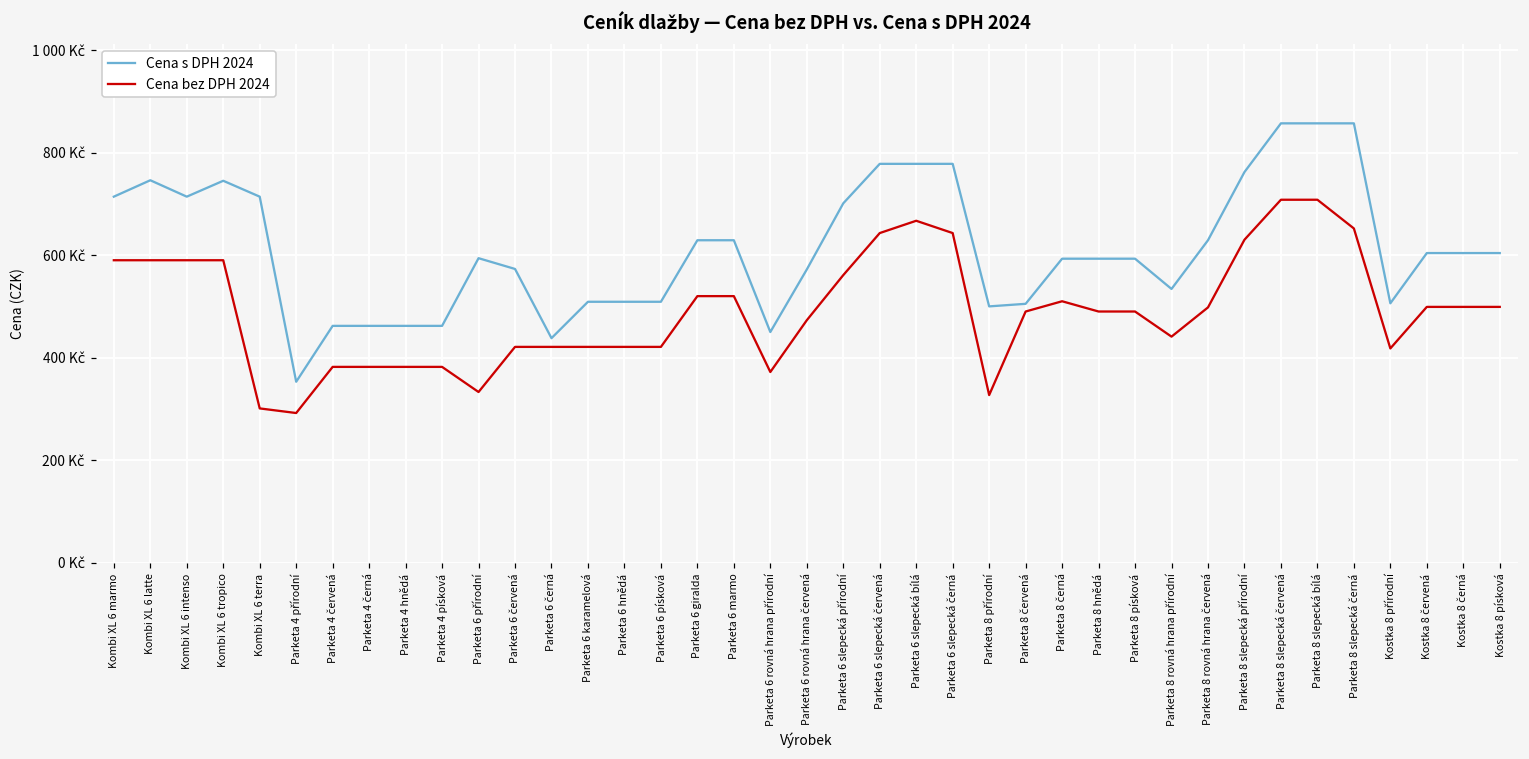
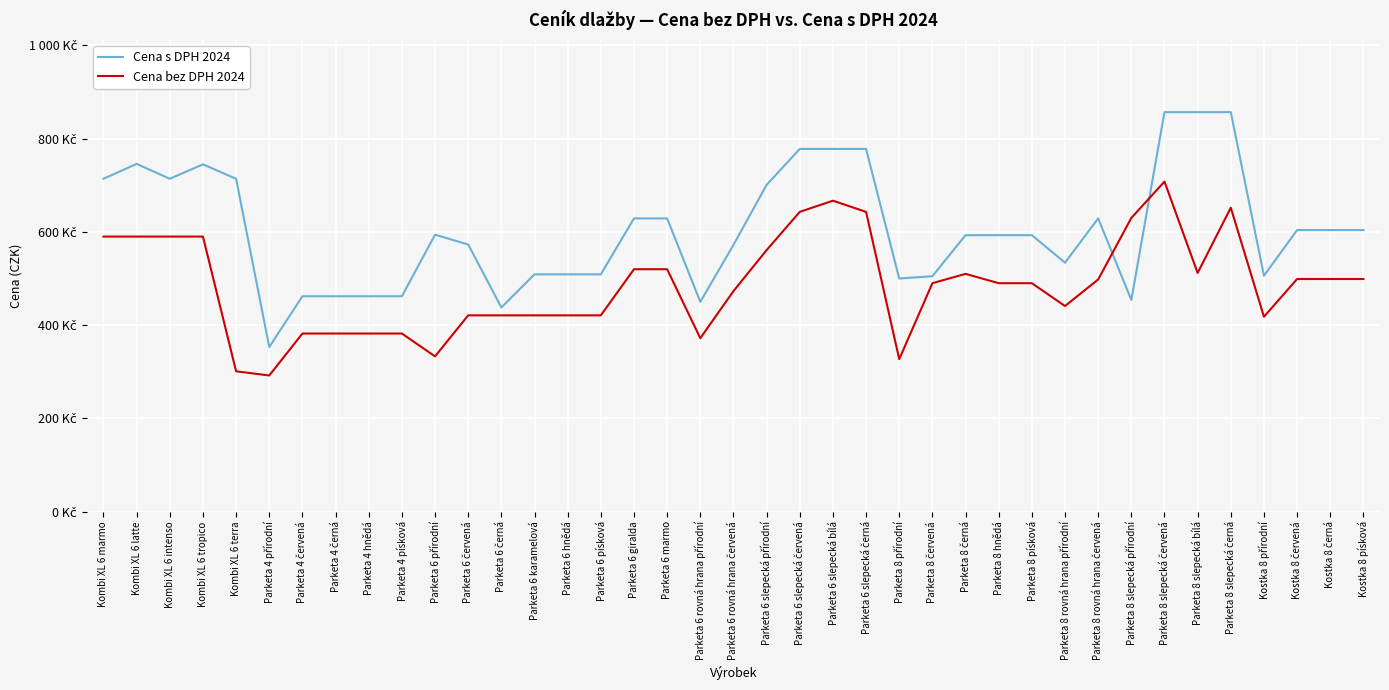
  {
    "Cena s DPH 2024": {
      "Kombi XL 6 marmo": "710 Kč",
      "Kombi XL 6 latte": "750 Kč",
      "Kombi XL 6 intenso": "710 Kč",
      "Kombi XL 6 tropico": "750 Kč",
      "Kombi XL 6 terra": "710 Kč",
      "Parketa 4 přírodní": "350 Kč",
      "Parketa 4 červená": "460 Kč",
      "Parketa 4 černá": "460 Kč",
      "Parketa 4 hnědá": "460 Kč",
      "Parketa 4 písková": "460 Kč",
      "Parketa 6 přírodní": "590 Kč",
      "Parketa 6 červená": "570 Kč",
      "Parketa 6 černá": "440 Kč",
      "Parketa 6 karamelová": "510 Kč",
      "Parketa 6 hnědá": "510 Kč",
      "Parketa 6 písková": "510 Kč",
      "Parketa 6 giralda": "630 Kč",
      "Parketa 6 marmo": "630 Kč",
      "Parketa 6 rovná hrana přírodní": "450 Kč",
      "Parketa 6 rovná hrana červená": "570 Kč",
      "Parketa 6 slepecká přírodní": "700 Kč",
      "Parketa 6 slepecká červená": "780 Kč",
      "Parketa 6 slepecká bílá": "780 Kč",
      "Parketa 6 slepecká černá": "780 Kč",
      "Parketa 8 přírodní": "500 Kč",
      "Parketa 8 červená": "510 Kč",
      "Parketa 8 černá": "590 Kč",
      "Parketa 8 hnědá": "590 Kč",
      "Parketa 8 písková": "590 Kč",
      "Parketa 8 rovná hrana přírodní": "530 Kč",
      "Parketa 8 rovná hrana červená": "630 Kč",
-     "Parketa 8 slepecká přírodní": "760 Kč",
+     "Parketa 8 slepecká přírodní": "450 Kč",
      "Parketa 8 slepecká červená": "860 Kč",
      "Parketa 8 slepecká bílá": "860 Kč",
      "Parketa 8 slepecká černá": "860 Kč",
      "Kostka 8 přírodní": "510 Kč",
      "Kostka 8 červená": "600 Kč",
      "Kostka 8 černá": "600 Kč",
      "Kostka 8 písková": "600 Kč"
    },
    "Cena bez DPH 2024": {
      "Kombi XL 6 marmo": "590 Kč",
      "Kombi XL 6 latte": "590 Kč",
      "Kombi XL 6 intenso": "590 Kč",
      "Kombi XL 6 tropico": "590 Kč",
      "Kombi XL 6 terra": "300 Kč",
      "Parketa 4 přírodní": "290 Kč",
      "Parketa 4 červená": "380 Kč",
      "Parketa 4 černá": "380 Kč",
      "Parketa 4 hnědá": "380 Kč",
      "Parketa 4 písková": "380 Kč",
      "Parketa 6 přírodní": "330 Kč",
      "Parketa 6 červená": "420 Kč",
      "Parketa 6 černá": "420 Kč",
      "Parketa 6 karamelová": "420 Kč",
      "Parketa 6 hnědá": "420 Kč",
      "Parketa 6 písková": "420 Kč",
      "Parketa 6 giralda": "520 Kč",
      "Parketa 6 marmo": "520 Kč",
      "Parketa 6 rovná hrana přírodní": "370 Kč",
      "Parketa 6 rovná hrana červená": "470 Kč",
      "Parketa 6 slepecká přírodní": "560 Kč",
      "Parketa 6 slepecká červená": "640 Kč",
      "Parketa 6 slepecká bílá": "670 Kč",
      "Parketa 6 slepecká černá": "640 Kč",
      "Parketa 8 přírodní": "330 Kč",
      "Parketa 8 červená": "490 Kč",
      "Parketa 8 černá": "510 Kč",
      "Parketa 8 hnědá": "490 Kč",
      "Parketa 8 písková": "490 Kč",
      "Parketa 8 rovná hrana přírodní": "440 Kč",
      "Parketa 8 rovná hrana červená": "500 Kč",
      "Parketa 8 slepecká přírodní": "630 Kč",
      "Parketa 8 slepecká červená": "710 Kč",
-     "Parketa 8 slepecká bílá": "710 Kč",
+     "Parketa 8 slepecká bílá": "510 Kč",
      "Parketa 8 slepecká černá": "650 Kč",
      "Kostka 8 přírodní": "420 Kč",
      "Kostka 8 červená": "500 Kč",
      "Kostka 8 černá": "500 Kč",
      "Kostka 8 písková": "500 Kč"
    }
  }
